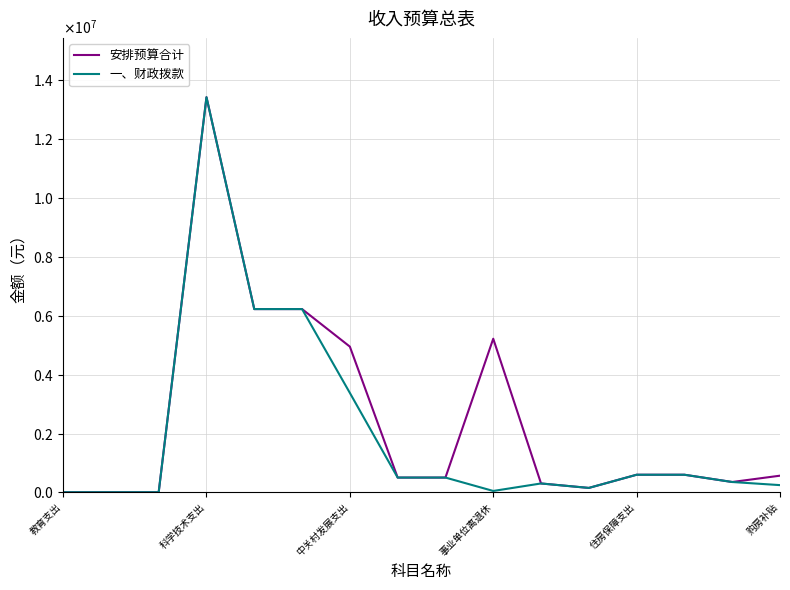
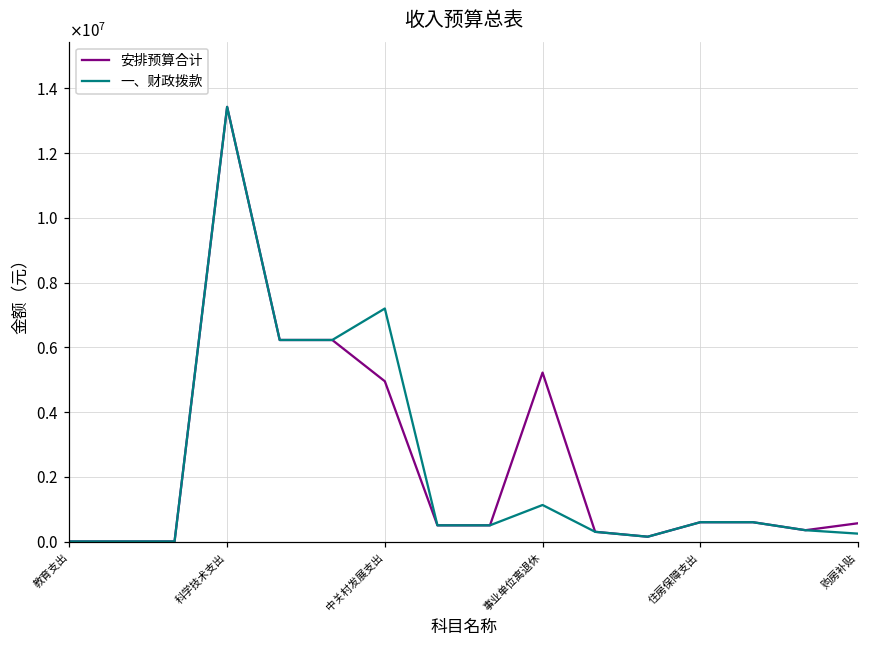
  {
    "安排预算合计": {
      "中关村发展支出": 5000000,
      "事业单位离退休": 5200000,
      "购房补贴": 600000
    },
    "一、财政拨款": {
-     "中关村发展支出": 3400000,
-     "事业单位离退休": 0,
+     "中关村发展支出": 7200000,
+     "事业单位离退休": 1100000,
      "购房补贴": 200000
    }
  }
